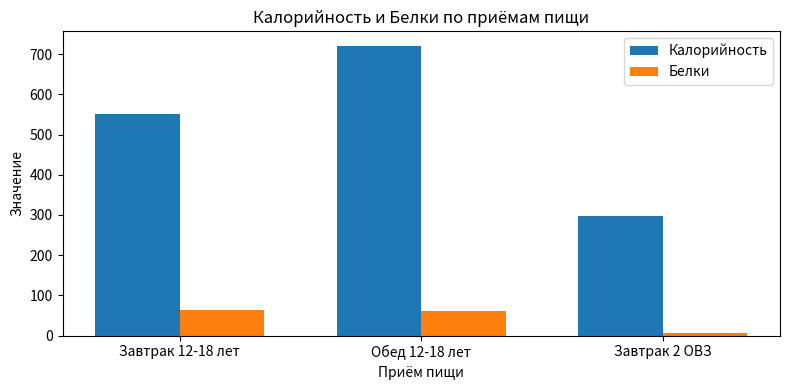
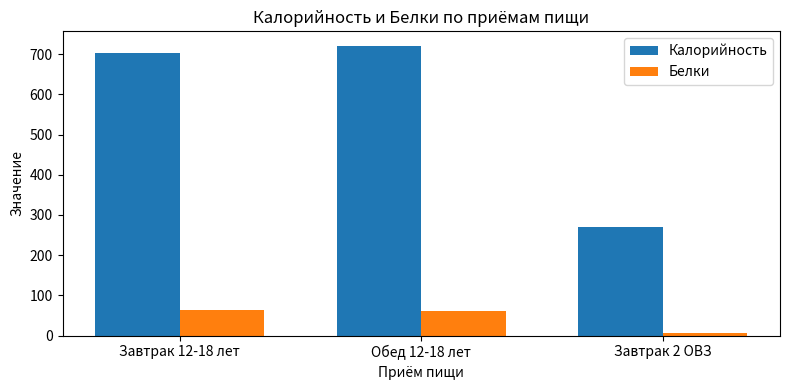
  {
    "Калорийность": {
-     "Завтрак 12-18 лет": 550,
+     "Завтрак 12-18 лет": 700,
      "Обед 12-18 лет": 720,
-     "Завтрак 2 ОВЗ": 300
+     "Завтрак 2 ОВЗ": 270
    },
    "Белки": {
      "Завтрак 12-18 лет": 60,
      "Обед 12-18 лет": 60
    }
  }
